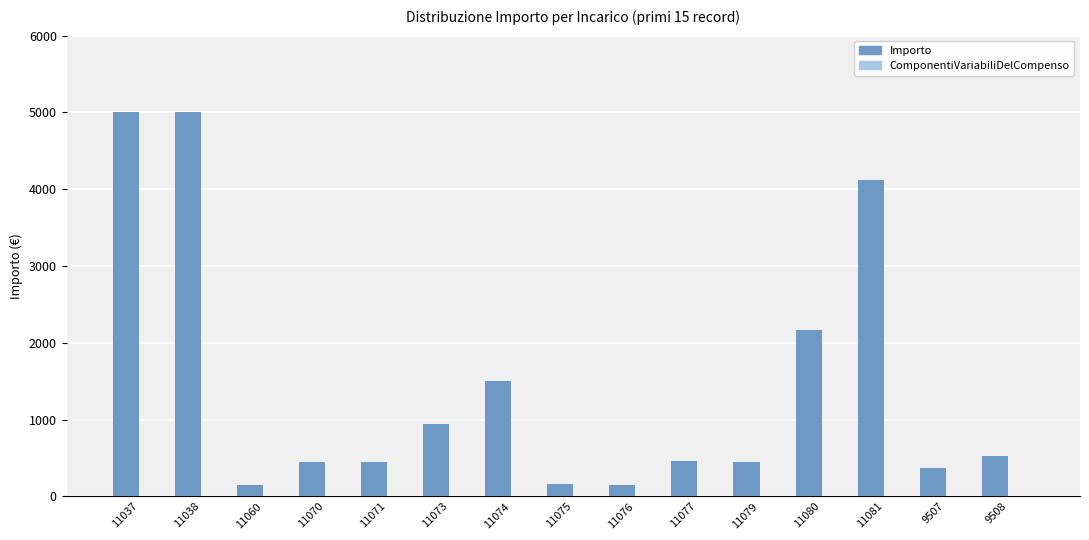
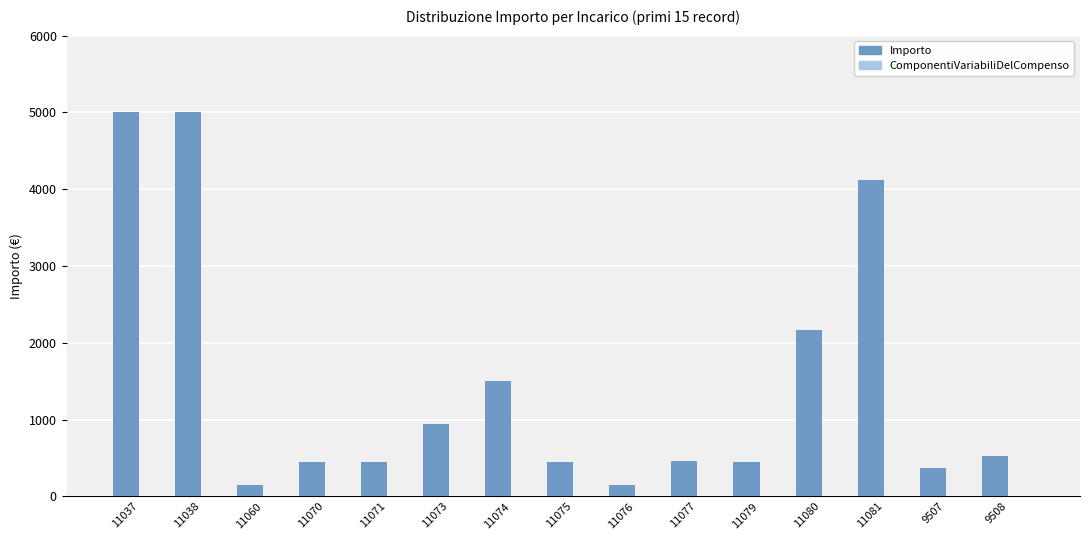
  {
    "Importo": {
      "11037": 5000,
      "11038": 5000,
      "11060": 200,
      "11070": 500,
      "11071": 500,
      "11073": 900,
      "11074": 1500,
-     "11075": 200,
+     "11075": 500,
      "11076": 200,
      "11077": 500,
      "11079": 500,
      "11080": 2200,
      "11081": 4100,
      "9507": 400,
      "9508": 500
    },
    "ComponentiVariabiliDelCompenso": {
      "11037": 0,
      "11038": 0,
      "11060": 0,
      "11070": 0,
      "11071": 0,
      "11073": 0,
      "11074": 0,
      "11075": 0,
      "11076": 0,
      "11077": 0,
      "11079": 0,
      "11080": 0,
      "11081": 0,
      "9507": 0,
      "9508": 0
    }
  }
